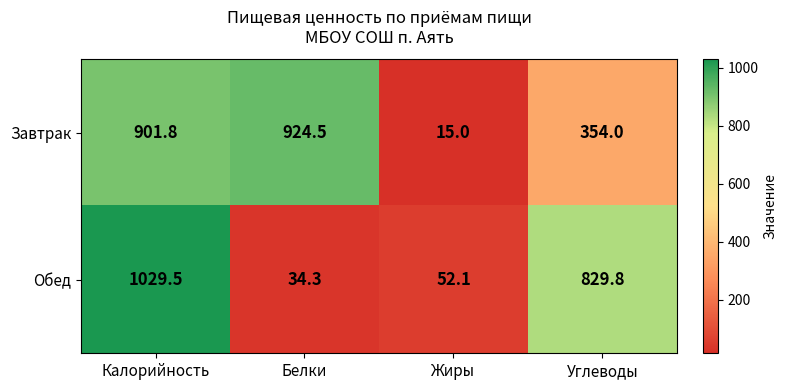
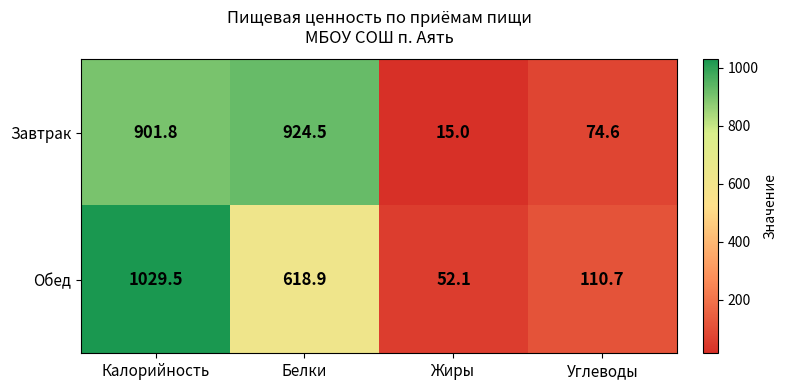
  {
    "Завтрак": {
      "Калорийность": 901.8,
      "Белки": 924.5,
      "Жиры": 15.0,
-     "Углеводы": 354.0
+     "Углеводы": 74.6
    },
    "Обед": {
      "Калорийность": 1029.5,
-     "Белки": 34.3,
+     "Белки": 618.9,
      "Жиры": 52.1,
-     "Углеводы": 829.8
+     "Углеводы": 110.7
    }
  }
